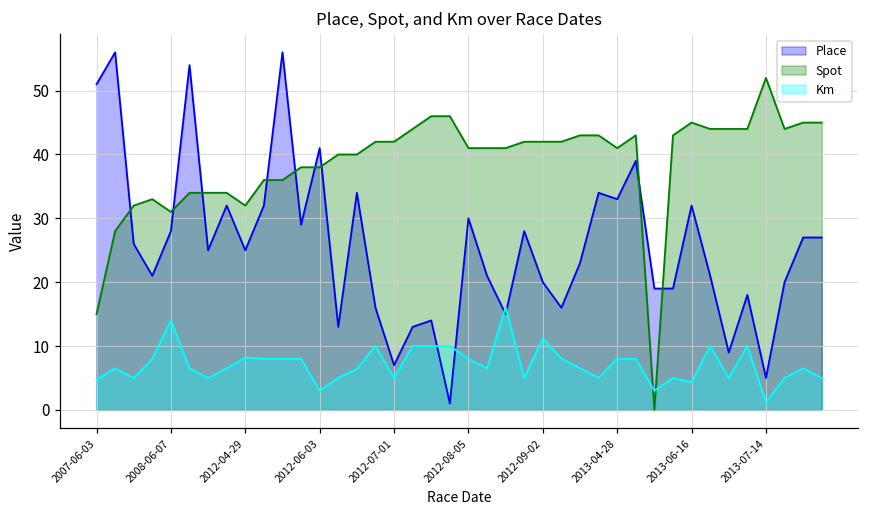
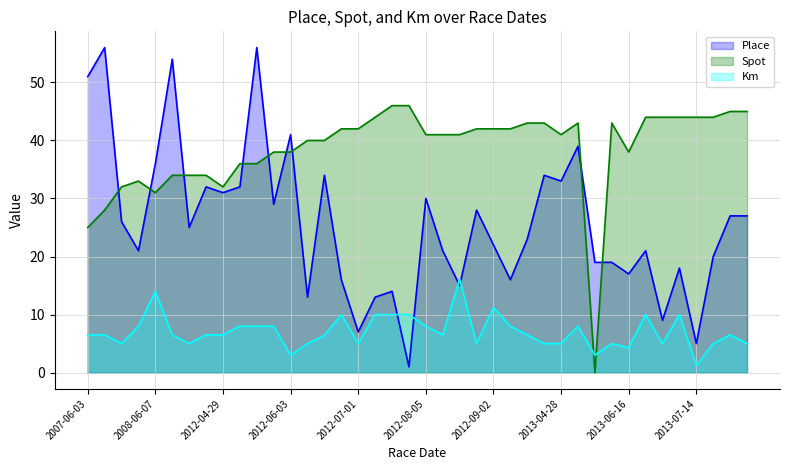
  {
    "Place": {
      "2007-06-03": 51,
-     "2008-06-07": 28,
-     "2012-04-29": 25,
+     "2008-06-07": 36,
+     "2012-04-29": 31,
      "2012-06-03": 41,
      "2012-07-01": 7,
      "2012-08-05": 30,
-     "2012-09-02": 20,
+     "2012-09-02": 22,
      "2013-04-28": 33,
-     "2013-06-16": 32,
+     "2013-06-16": 17,
      "2013-07-14": 5
    },
    "Spot": {
-     "2007-06-03": 15,
+     "2007-06-03": 25,
      "2008-06-07": 31,
      "2012-04-29": 32,
      "2012-06-03": 38,
      "2012-07-01": 42,
      "2012-08-05": 41,
      "2012-09-02": 42,
      "2013-04-28": 41,
-     "2013-06-16": 45,
-     "2013-07-14": 52
+     "2013-06-16": 38,
+     "2013-07-14": 44
    },
    "Km": {
-     "2007-06-03": 5,
+     "2007-06-03": 7,
      "2008-06-07": 14,
-     "2012-04-29": 8,
+     "2012-04-29": 7,
      "2012-06-03": 3,
      "2012-07-01": 5,
      "2012-08-05": 8,
      "2012-09-02": 11,
-     "2013-04-28": 8,
+     "2013-04-28": 5,
      "2013-06-16": 4,
      "2013-07-14": 1
    }
  }
